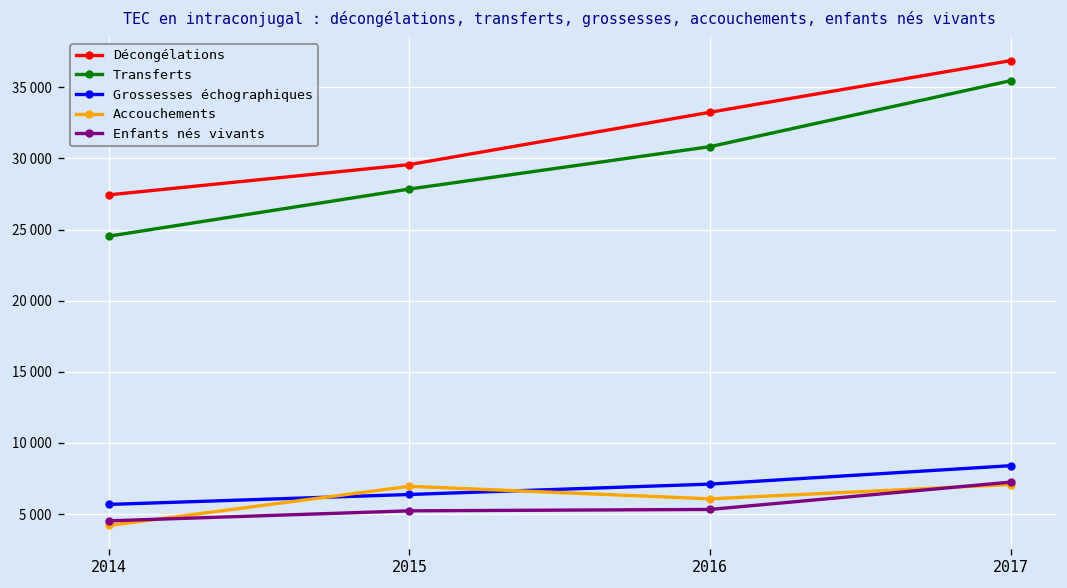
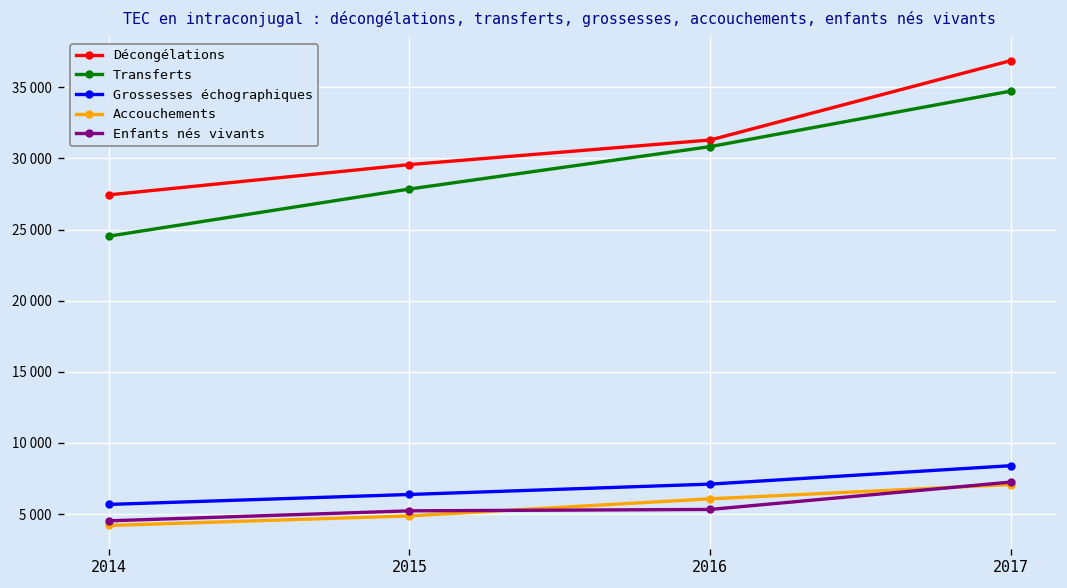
  {
    "Décongélations": {
      "2014": 27400,
      "2015": 29600,
-     "2016": 33200,
+     "2016": 31300,
      "2017": 36900
    },
    "Transferts": {
      "2014": 24500,
      "2015": 27900,
      "2016": 30800,
-     "2017": 35500
+     "2017": 34700
    },
    "Grossesses échographiques": {
      "2014": 5700,
      "2015": 6400,
      "2016": 7100,
      "2017": 8400
    },
    "Accouchements": {
      "2014": 4200,
-     "2015": 7000,
+     "2015": 4900,
      "2016": 6100
    },
    "Enfants nés vivants": {
      "2014": 4500,
      "2015": 5200,
      "2016": 5300
    }
  }
